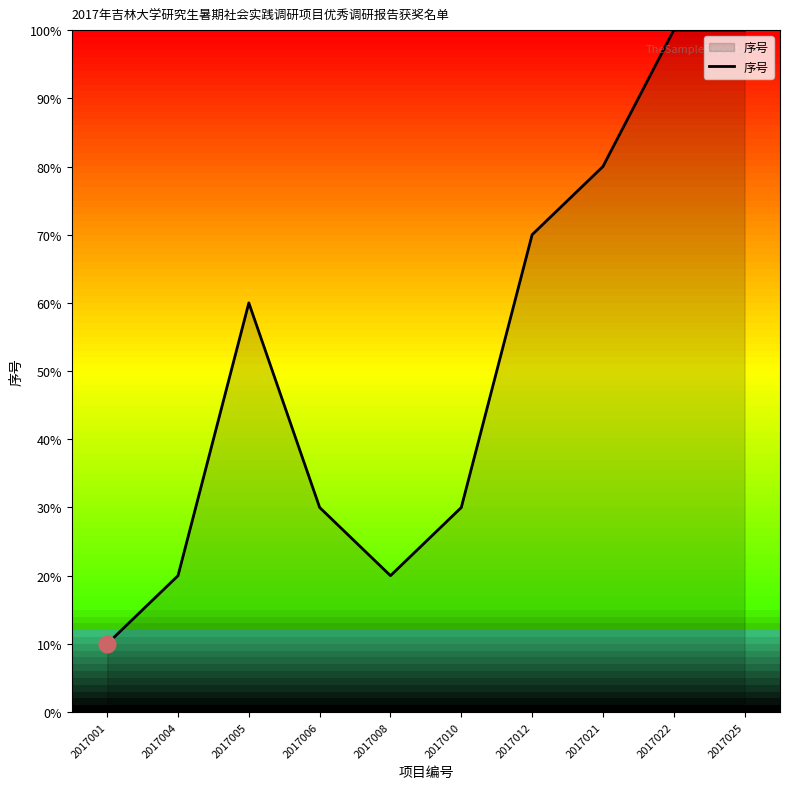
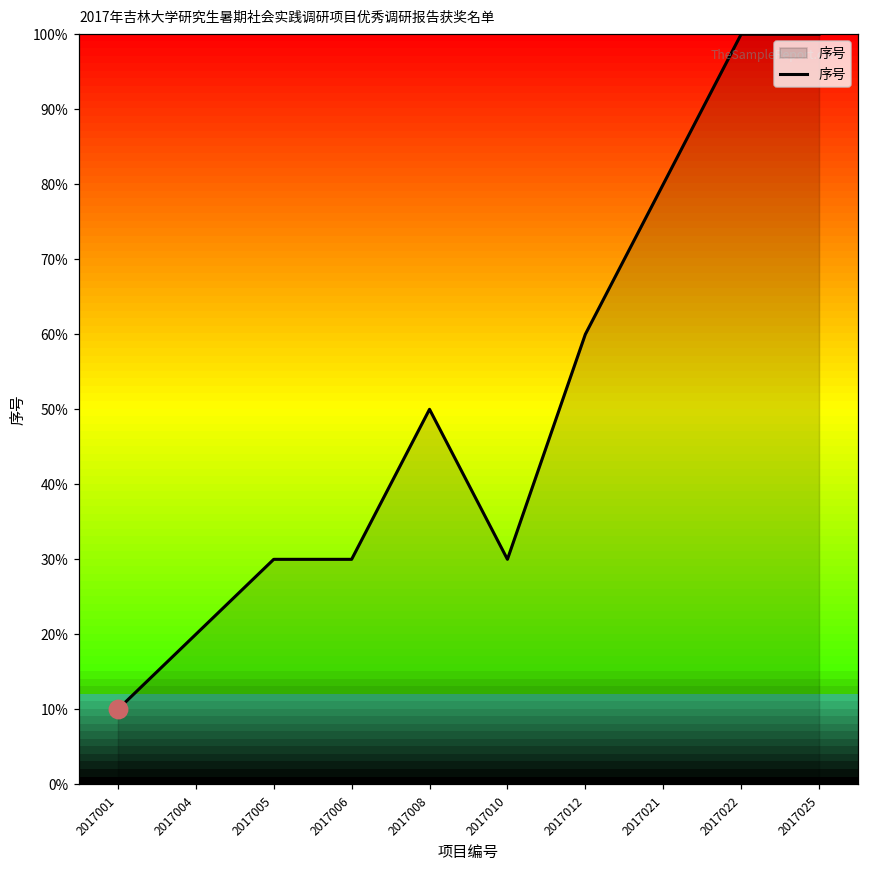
  {
    "序号": {
      "2017004": "20%",
-     "2017005": "60%",
+     "2017005": "30%",
      "2017006": "30%",
-     "2017008": "20%",
+     "2017008": "50%",
      "2017010": "30%",
-     "2017012": "70%",
+     "2017012": "60%",
      "2017021": "80%",
      "2017022": "100%",
      "2017025": "100%"
    }
  }
